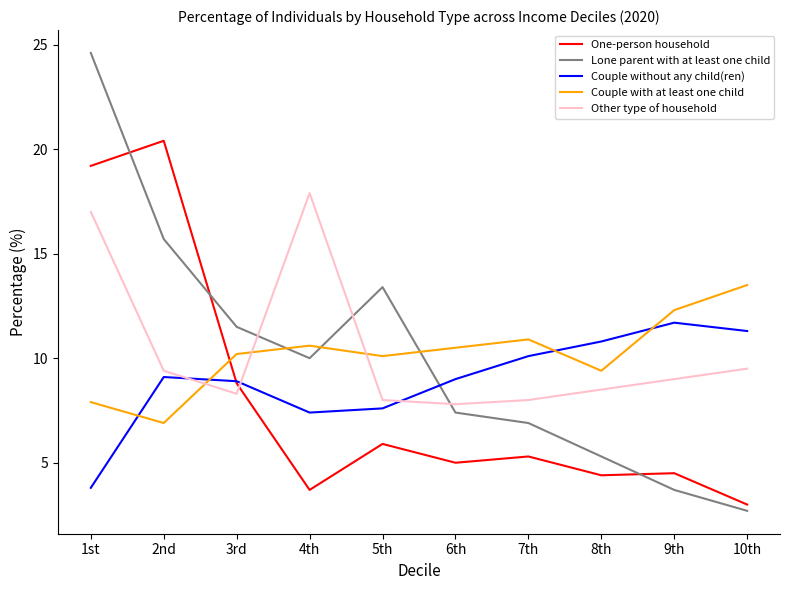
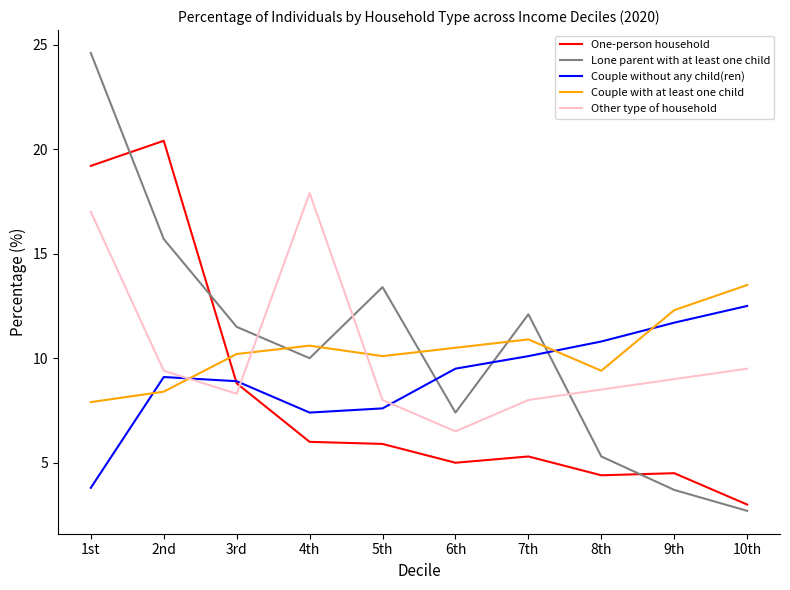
  {
    "One-person household": {
      "1st": 19.2,
      "2nd": 20.4,
-     "4th": 3.7,
+     "4th": 6.0,
      "5th": 5.9,
      "6th": 5.0,
      "7th": 5.3,
      "8th": 4.4,
      "9th": 4.5,
      "10th": 3.0
    },
    "Lone parent with at least one child": {
      "1st": 24.6,
      "2nd": 15.7,
      "3rd": 11.5,
      "4th": 10.0,
      "5th": 13.4,
      "6th": 7.4,
-     "7th": 6.9,
+     "7th": 12.1,
      "8th": 5.3,
      "9th": 3.7,
      "10th": 2.7
    },
    "Couple without any child(ren)": {
      "1st": 3.8,
      "2nd": 9.1,
      "4th": 7.4,
      "5th": 7.6,
-     "6th": 9.0,
+     "6th": 9.5,
      "7th": 10.1,
      "8th": 10.8,
      "9th": 11.7,
-     "10th": 11.3
+     "10th": 12.5
    },
    "Couple with at least one child": {
      "1st": 7.9,
-     "2nd": 6.9,
+     "2nd": 8.4,
      "3rd": 10.2,
      "4th": 10.6,
      "5th": 10.1,
      "6th": 10.5,
      "7th": 10.9,
      "8th": 9.4,
      "9th": 12.3,
      "10th": 13.5
    },
    "Other type of household": {
      "1st": 17.0,
      "2nd": 9.4,
      "3rd": 8.3,
      "4th": 17.9,
      "5th": 8.0,
-     "6th": 7.8,
+     "6th": 6.5,
      "7th": 8.0,
      "8th": 8.5,
      "9th": 9.0,
      "10th": 9.5
    }
  }
